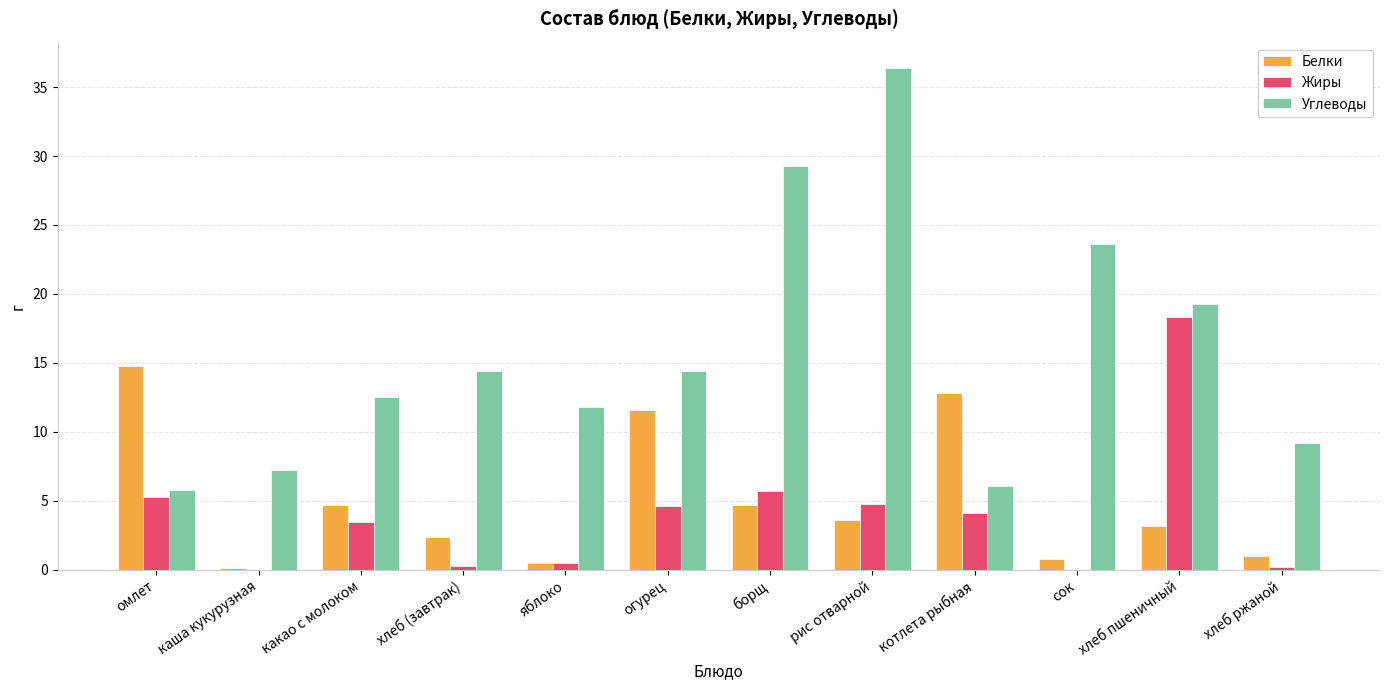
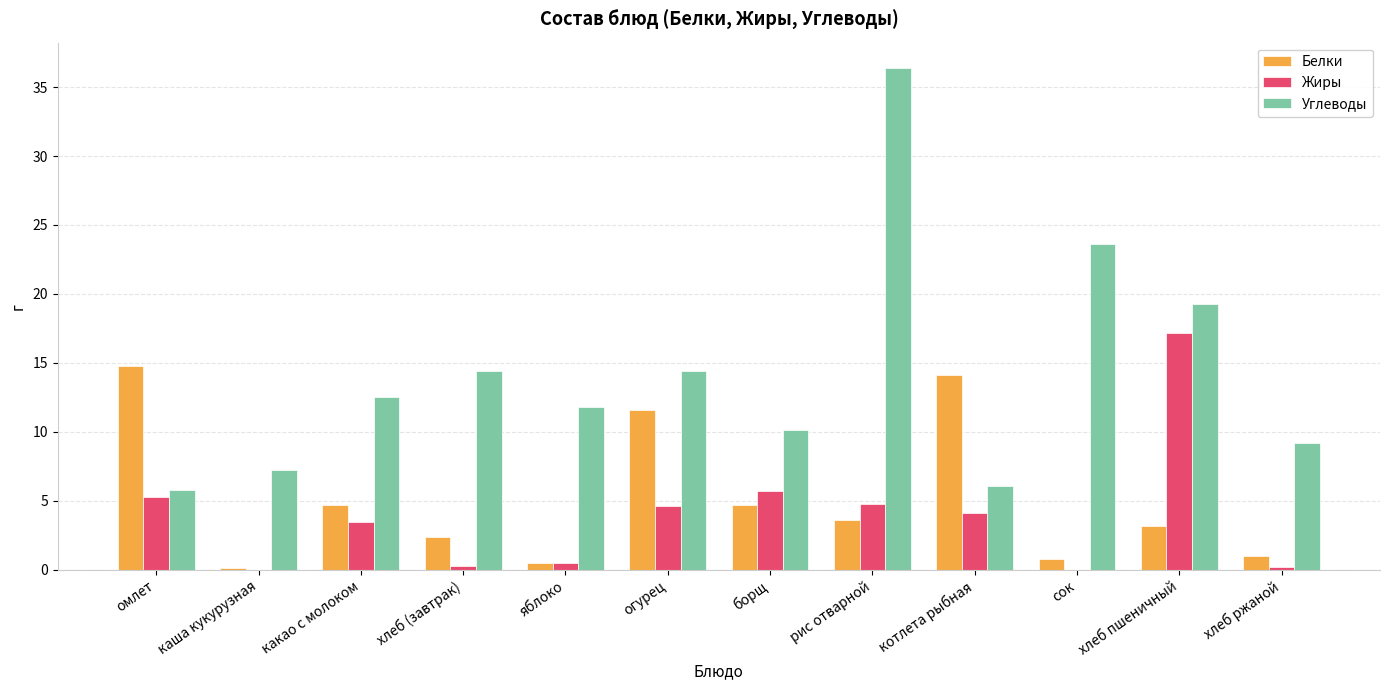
  {
    "Белки": {
      "омлет": 14.8,
      "какао с молоком": 4.7,
      "хлеб (завтрак)": 2.4,
      "яблоко": 0.5,
      "огурец": 11.6,
      "борщ": 4.7,
      "рис отварной": 3.6,
-     "котлета рыбная": 12.8,
+     "котлета рыбная": 14.1,
      "сок": 0.8,
      "хлеб пшеничный": 3.2,
      "хлеб ржаной": 1.0
    },
    "Жиры": {
      "омлет": 5.3,
      "каша кукурузная": 0.0,
      "какао с молоком": 3.5,
      "хлеб (завтрак)": 0.3,
      "яблоко": 0.5,
      "огурец": 4.6,
      "борщ": 5.7,
      "рис отварной": 4.8,
      "котлета рыбная": 4.1,
      "сок": 0.0,
-     "хлеб пшеничный": 18.3,
+     "хлеб пшеничный": 17.2,
      "хлеб ржаной": 0.2
    },
    "Углеводы": {
      "омлет": 5.8,
      "каша кукурузная": 7.2,
      "какао с молоком": 12.5,
      "хлеб (завтрак)": 14.4,
      "яблоко": 11.8,
      "огурец": 14.4,
-     "борщ": 29.3,
+     "борщ": 10.1,
      "рис отварной": 36.4,
      "котлета рыбная": 6.1,
      "сок": 23.6,
      "хлеб пшеничный": 19.2,
      "хлеб ржаной": 9.2
    }
  }
